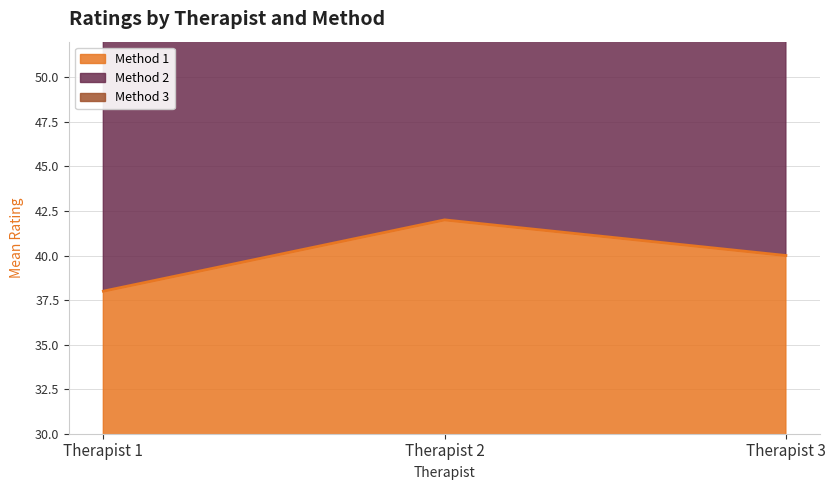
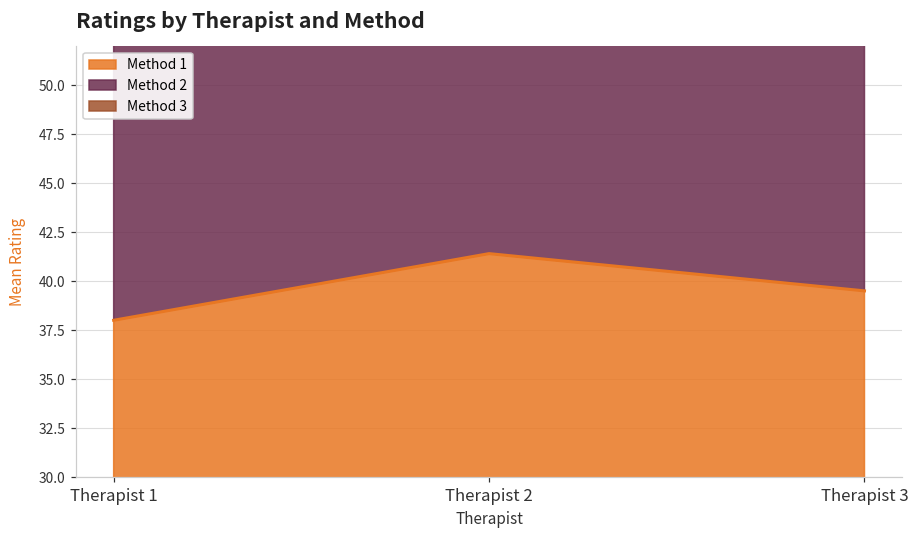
  {
    "Method 1": {
      "Therapist 1": 38.0,
-     "Therapist 2": 42.0,
-     "Therapist 3": 40.0
+     "Therapist 2": 41.4,
+     "Therapist 3": 39.5
    }
  }
